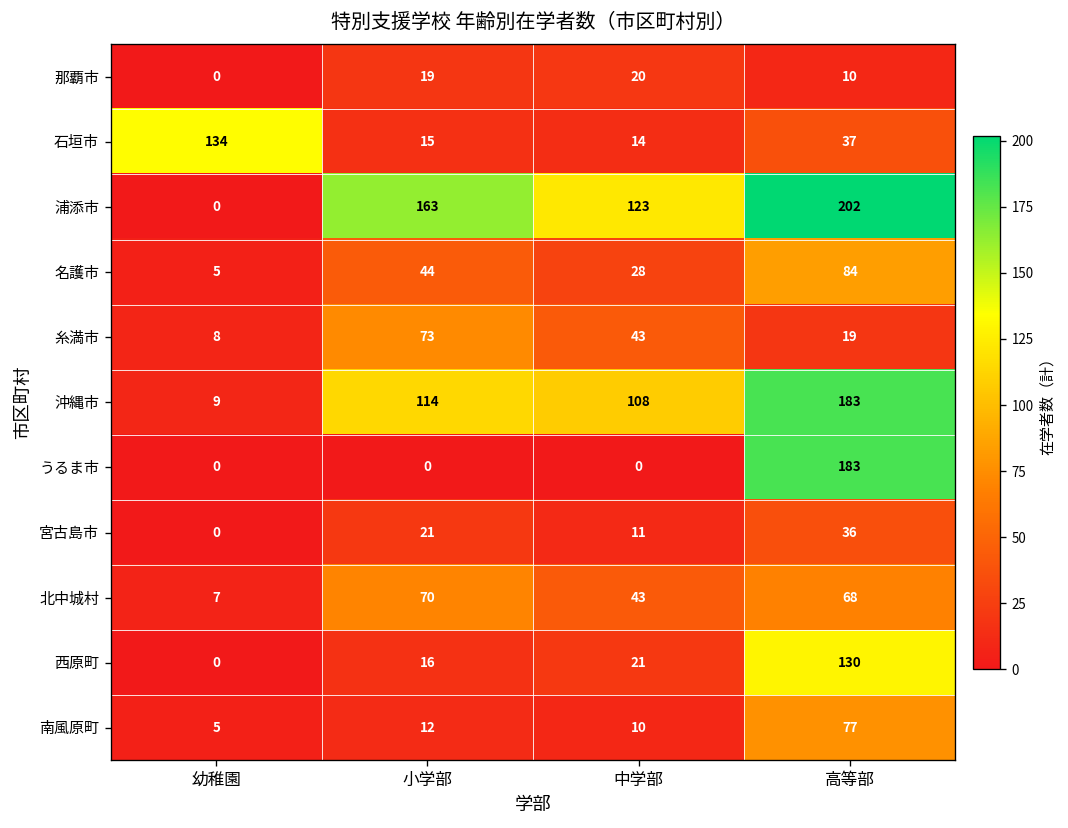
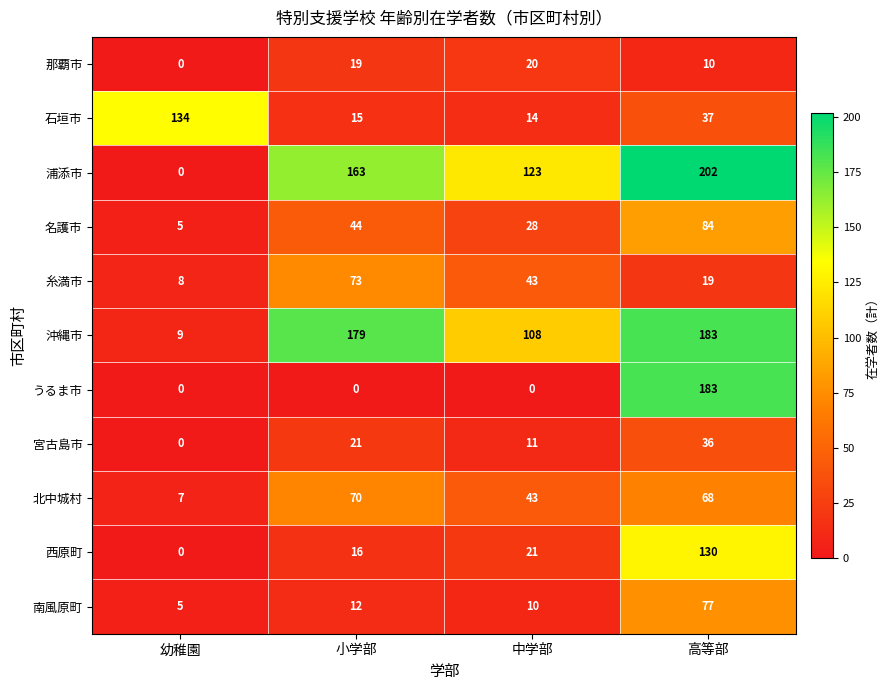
  {
    "那覇市": {
      "幼稚園": 0,
      "小学部": 19,
      "中学部": 20,
      "高等部": 10
    },
    "石垣市": {
      "幼稚園": 134,
      "小学部": 15,
      "中学部": 14,
      "高等部": 37
    },
    "浦添市": {
      "幼稚園": 0,
      "小学部": 163,
      "中学部": 123,
      "高等部": 202
    },
    "名護市": {
      "幼稚園": 5,
      "小学部": 44,
      "中学部": 28,
      "高等部": 84
    },
    "糸満市": {
      "幼稚園": 8,
      "小学部": 73,
      "中学部": 43,
      "高等部": 19
    },
    "沖縄市": {
      "幼稚園": 9,
-     "小学部": 114,
+     "小学部": 179,
      "中学部": 108,
      "高等部": 183
    },
    "うるま市": {
      "幼稚園": 0,
      "小学部": 0,
      "中学部": 0,
      "高等部": 183
    },
    "宮古島市": {
      "幼稚園": 0,
      "小学部": 21,
      "中学部": 11,
      "高等部": 36
    },
    "北中城村": {
      "幼稚園": 7,
      "小学部": 70,
      "中学部": 43,
      "高等部": 68
    },
    "西原町": {
      "幼稚園": 0,
      "小学部": 16,
      "中学部": 21,
      "高等部": 130
    },
    "南風原町": {
      "幼稚園": 5,
      "小学部": 12,
      "中学部": 10,
      "高等部": 77
    }
  }
